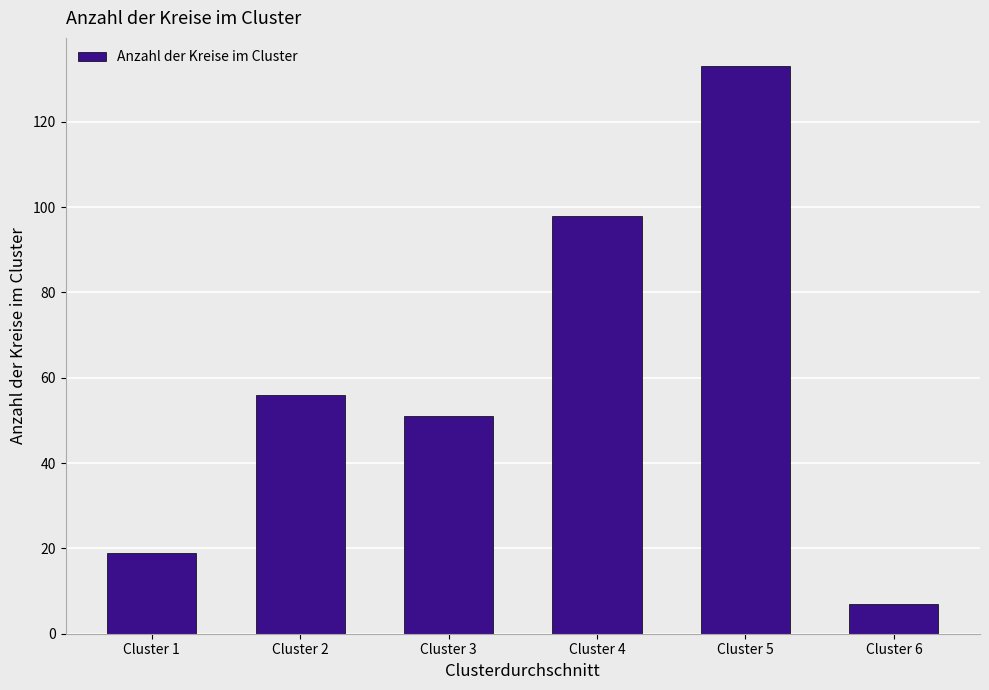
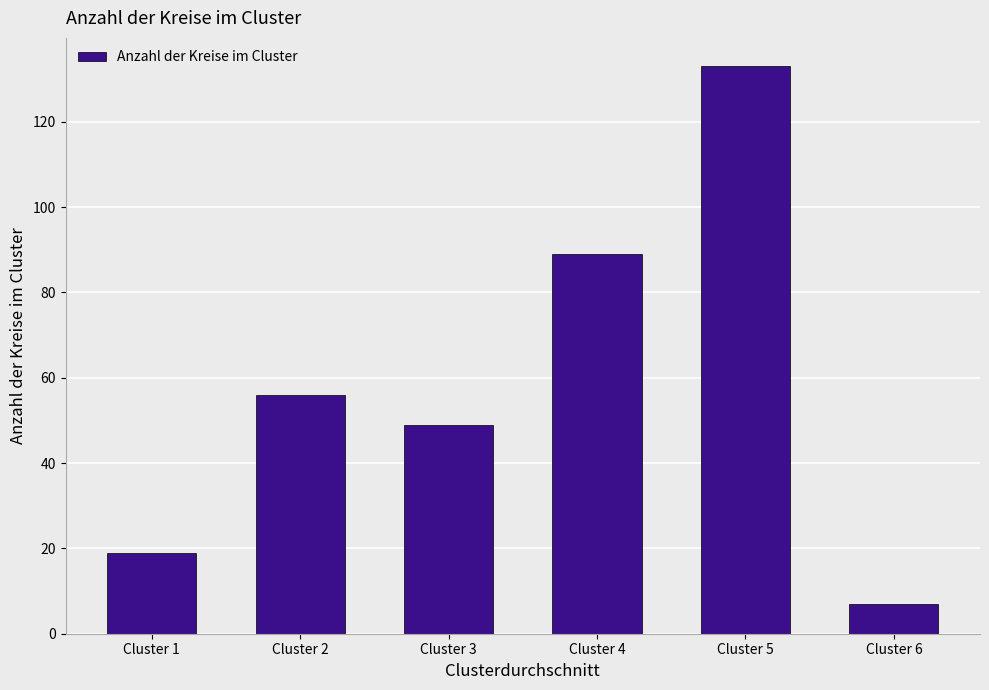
  {
    "Cluster 1": 19,
    "Cluster 2": 56,
-   "Cluster 3": 51,
-   "Cluster 4": 98,
+   "Cluster 3": 49,
+   "Cluster 4": 89,
    "Cluster 5": 133,
    "Cluster 6": 7
  }
